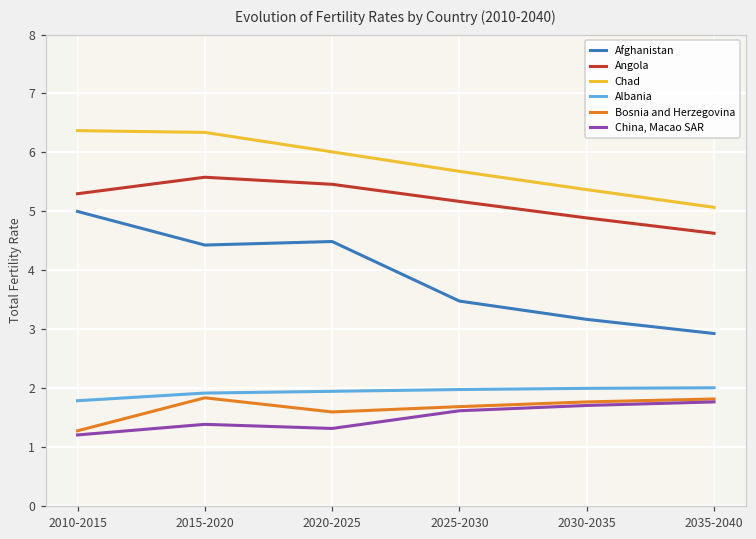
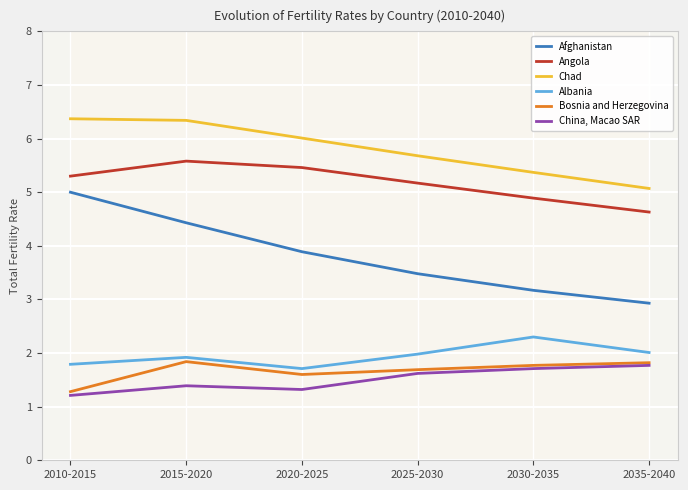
  {
    "Afghanistan": {
      "2010-2015": 5.0,
      "2015-2020": 4.4,
-     "2020-2025": 4.5,
+     "2020-2025": 3.9,
      "2025-2030": 3.5,
      "2030-2035": 3.2,
      "2035-2040": 2.9
    },
    "Angola": {
      "2010-2015": 5.3,
      "2015-2020": 5.6,
      "2020-2025": 5.5,
      "2025-2030": 5.2,
      "2030-2035": 4.9,
      "2035-2040": 4.6
    },
    "Chad": {
      "2010-2015": 6.4,
      "2015-2020": 6.3,
      "2020-2025": 6.0,
      "2025-2030": 5.7,
      "2030-2035": 5.4,
      "2035-2040": 5.1
    },
    "Albania": {
      "2010-2015": 1.8,
      "2015-2020": 1.9,
-     "2020-2025": 2.0,
+     "2020-2025": 1.7,
      "2025-2030": 2.0,
-     "2030-2035": 2.0,
+     "2030-2035": 2.3,
      "2035-2040": 2.0
    },
    "Bosnia and Herzegovina": {
      "2010-2015": 1.3,
      "2015-2020": 1.8,
      "2020-2025": 1.6,
      "2025-2030": 1.7,
      "2030-2035": 1.8,
      "2035-2040": 1.8
    },
    "China, Macao SAR": {
      "2010-2015": 1.2,
      "2015-2020": 1.4,
      "2020-2025": 1.3,
      "2025-2030": 1.6,
      "2030-2035": 1.7,
      "2035-2040": 1.8
    }
  }
